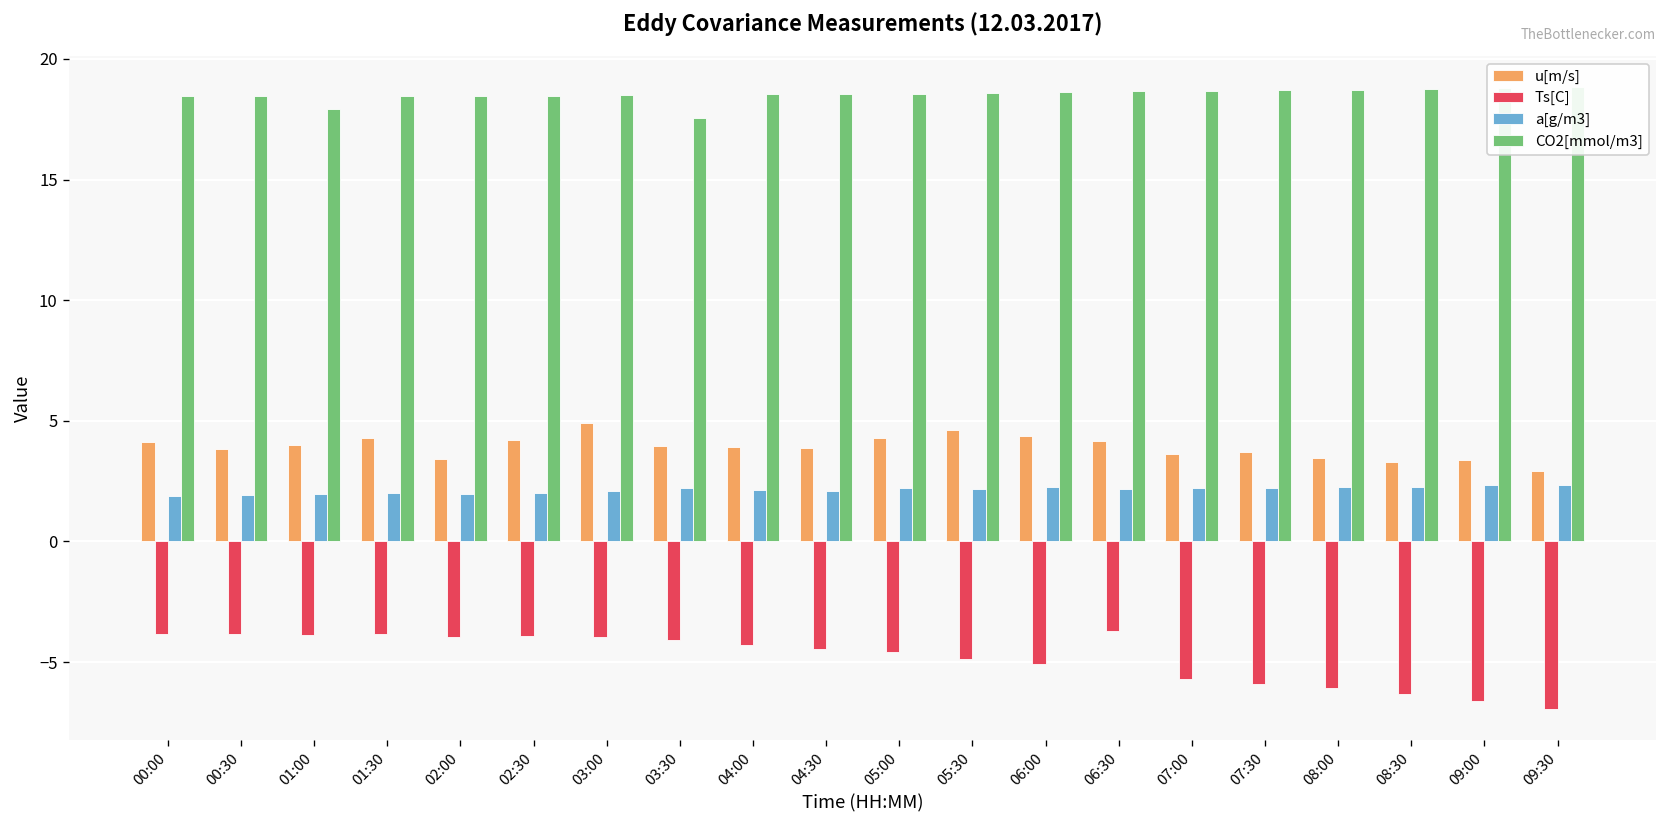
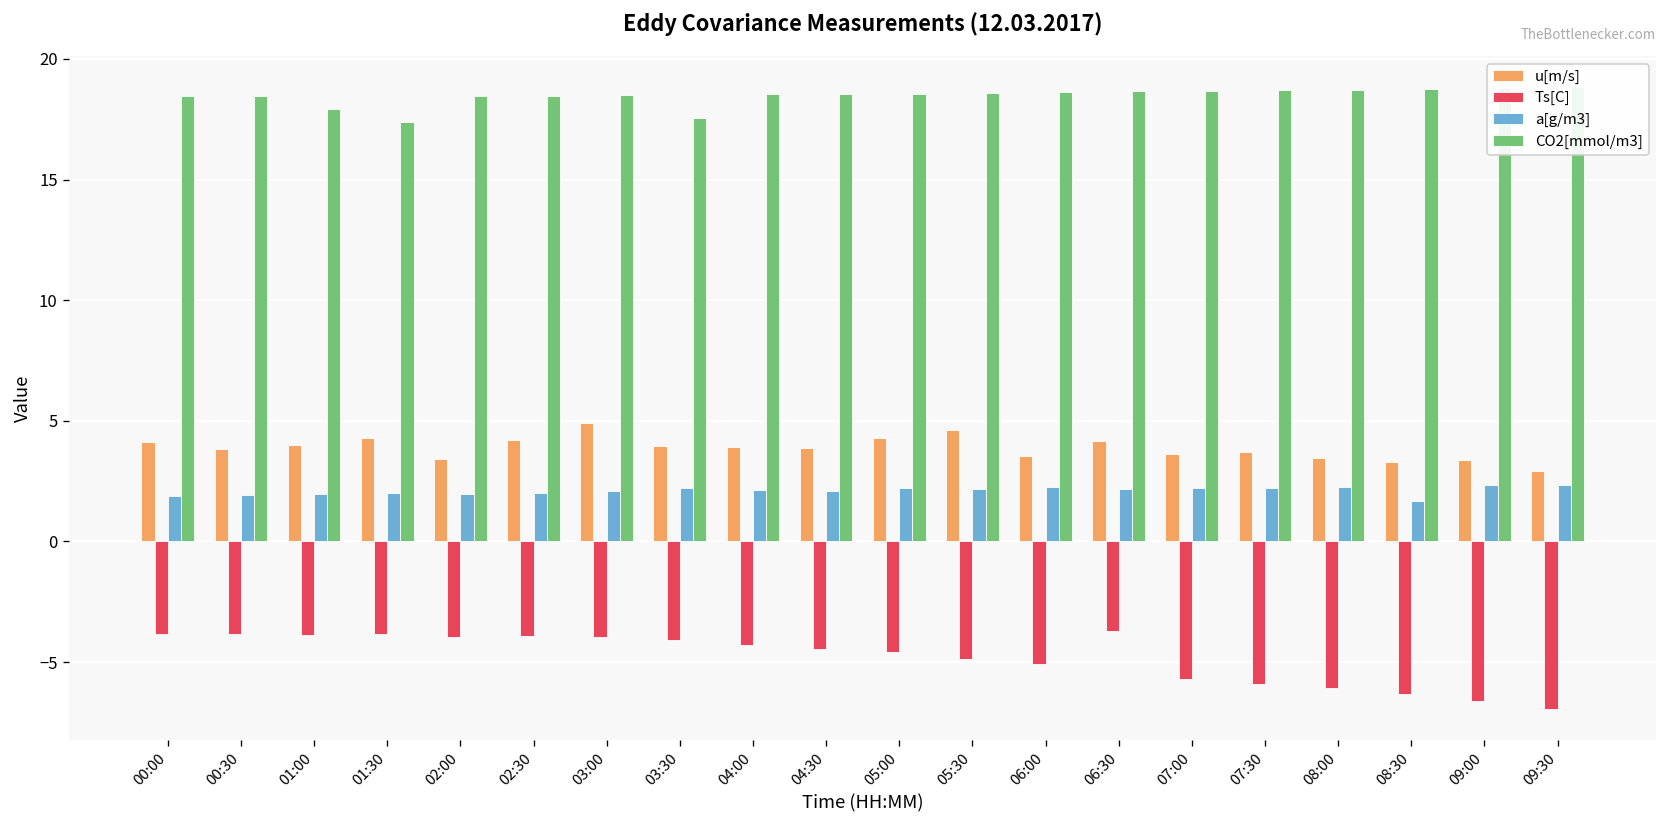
  {
    "u[m/s]": {
      "00:00": 4.1,
      "00:30": 3.8,
      "01:00": 4.0,
      "01:30": 4.3,
      "02:00": 3.4,
      "02:30": 4.2,
      "03:00": 4.9,
      "03:30": 4.0,
      "04:00": 3.9,
      "04:30": 3.9,
      "05:00": 4.3,
      "05:30": 4.6,
-     "06:00": 4.4,
+     "06:00": 3.5,
      "06:30": 4.2,
      "07:00": 3.6,
      "07:30": 3.7,
      "08:00": 3.5,
      "08:30": 3.3,
      "09:00": 3.4,
      "09:30": 2.9
    },
    "Ts[C]": {
      "00:00": -3.8,
      "00:30": -3.8,
      "01:00": -3.9,
      "01:30": -3.9,
      "02:00": -3.9,
      "02:30": -3.9,
      "03:00": -4.0,
      "03:30": -4.1,
      "04:00": -4.3,
      "04:30": -4.5,
      "05:00": -4.6,
      "05:30": -4.9,
      "06:00": -5.1,
      "06:30": -3.7,
      "07:00": -5.7,
      "07:30": -5.9,
      "08:00": -6.1,
      "08:30": -6.3,
      "09:00": -6.6,
      "09:30": -6.9
    },
    "a[g/m3]": {
      "00:00": 1.9,
      "00:30": 1.9,
      "01:00": 2.0,
      "01:30": 2.0,
      "02:00": 2.0,
      "02:30": 2.0,
      "03:00": 2.1,
      "03:30": 2.2,
      "04:00": 2.1,
      "04:30": 2.1,
      "05:00": 2.2,
      "05:30": 2.2,
      "06:00": 2.3,
      "06:30": 2.2,
      "07:00": 2.2,
      "07:30": 2.2,
      "08:00": 2.3,
-     "08:30": 2.3,
+     "08:30": 1.7,
      "09:00": 2.3,
      "09:30": 2.3
    },
    "CO2[mmol/m3]": {
      "00:00": 18.5,
      "00:30": 18.5,
      "01:00": 17.9,
-     "01:30": 18.5,
+     "01:30": 17.4,
      "02:00": 18.5,
      "02:30": 18.5,
      "03:00": 18.5,
      "03:30": 17.5,
      "04:00": 18.5,
      "04:30": 18.5,
      "05:00": 18.6,
      "05:30": 18.6,
      "06:00": 18.6,
      "06:30": 18.7,
      "07:00": 18.7,
      "07:30": 18.7,
      "08:00": 18.7,
      "08:30": 18.8
    }
  }
